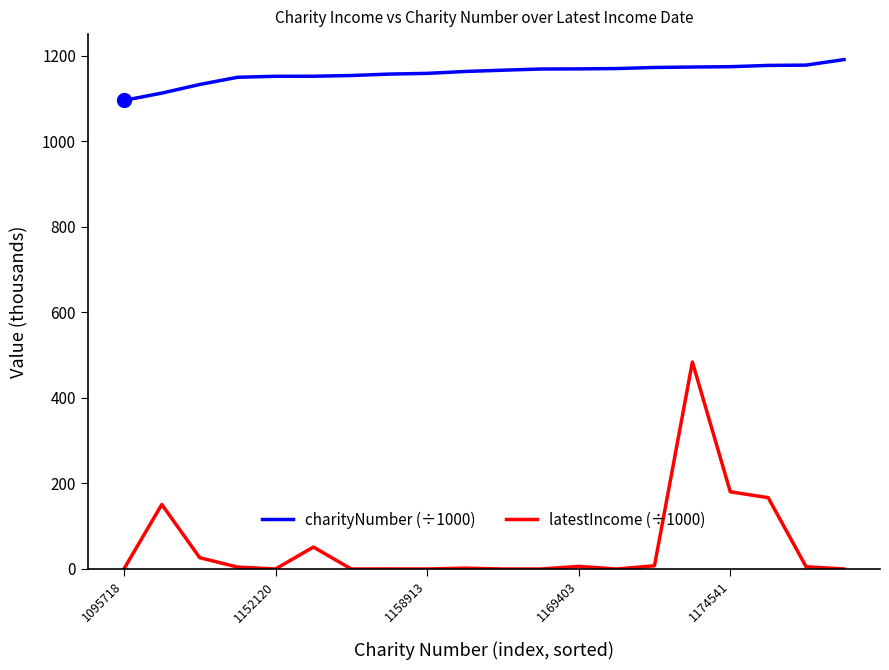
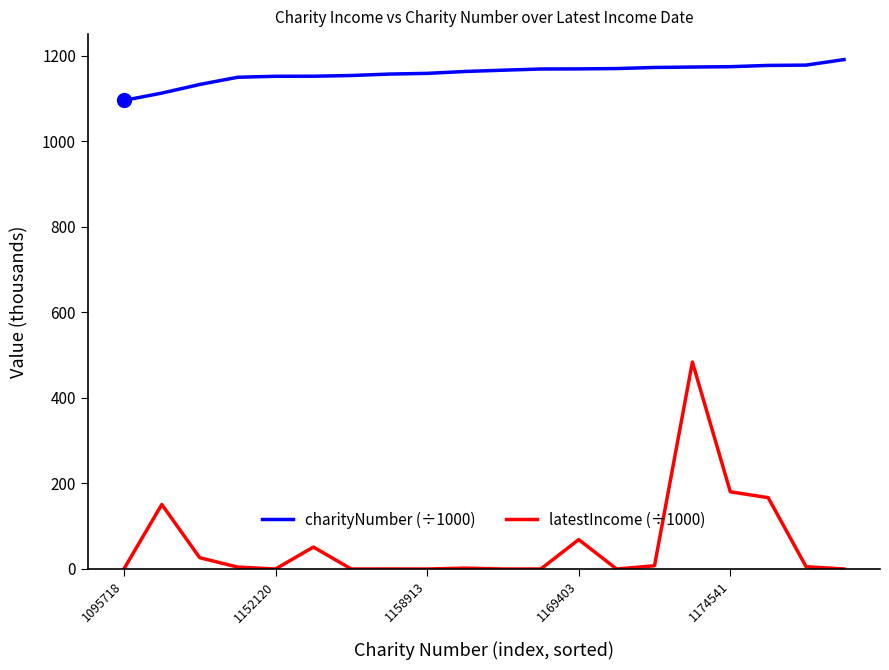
  {
    "latestIncome (÷1000)": {
      "1095718": 0,
      "1152120": 0,
      "1158913": 0,
-     "1169403": 10,
+     "1169403": 70,
      "1174541": 180
    }
  }
